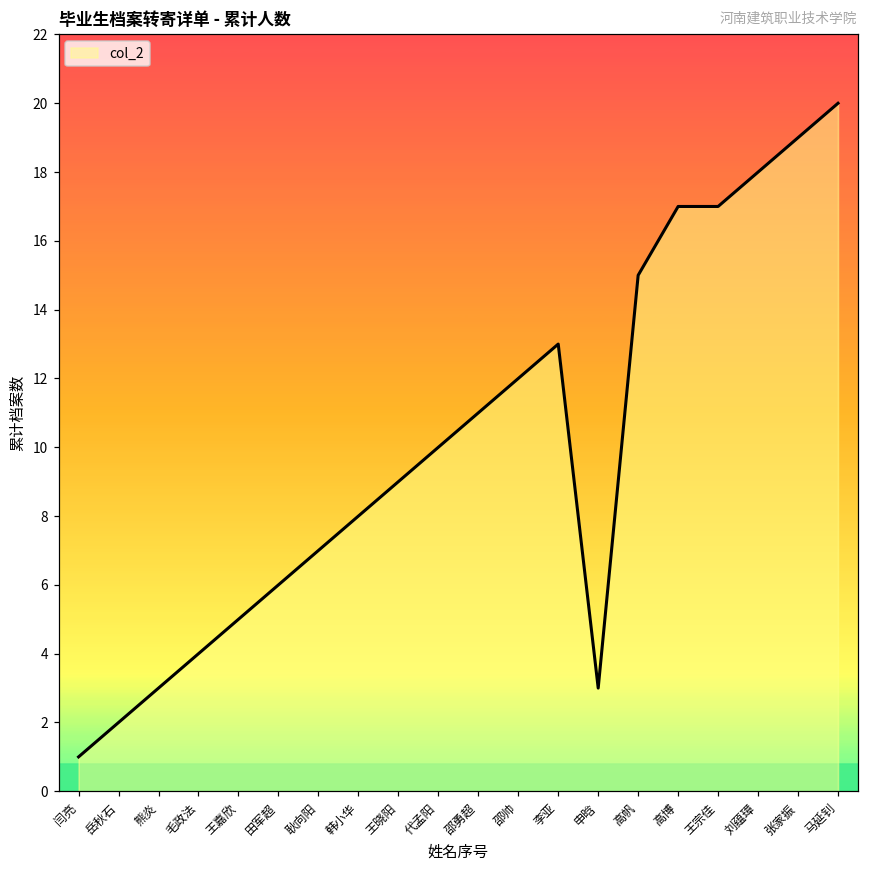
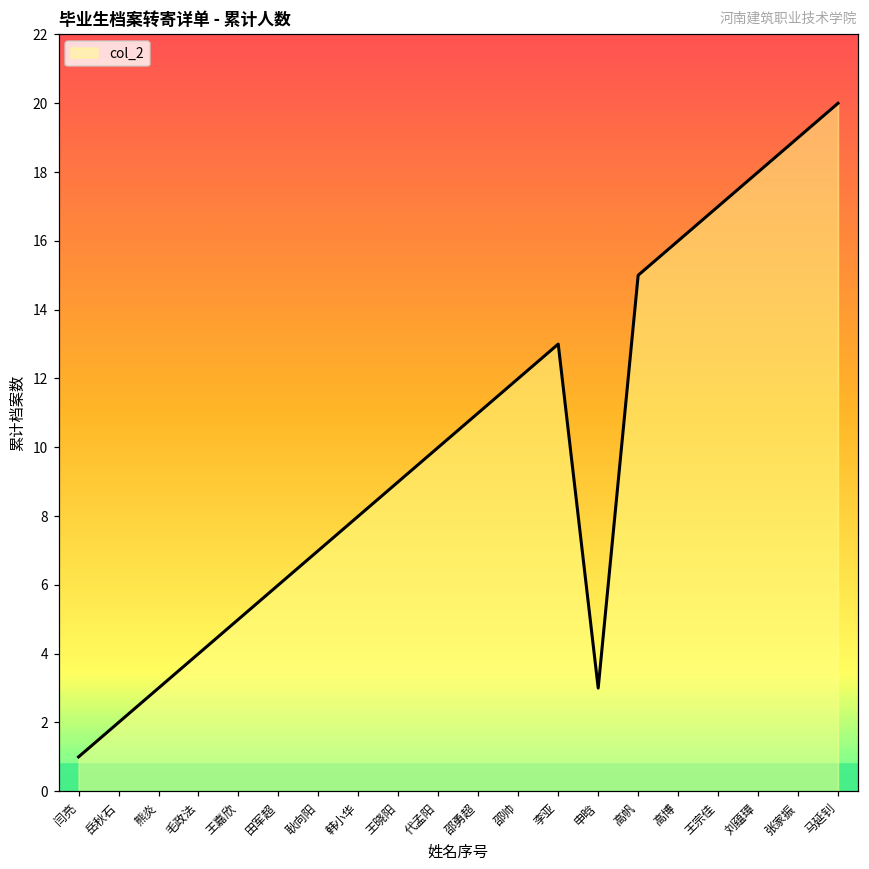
  {
    "闫亮": 1,
    "岳秋石": 2,
    "熊炎": 3,
    "毛政法": 4,
    "王嘉欣": 5,
    "田军超": 6,
    "耿向阳": 7,
    "韩小华": 8,
    "王晓阳": 9,
    "代孟阳": 10,
    "邵勇超": 11,
    "邵帅": 12,
    "李亚": 13,
    "申晗": 3,
    "高帆": 15,
-   "高博": 17,
+   "高博": 16,
    "王宗佳": 17,
    "刘蕴璋": 18,
    "张家振": 19,
    "马延钊": 20
  }
